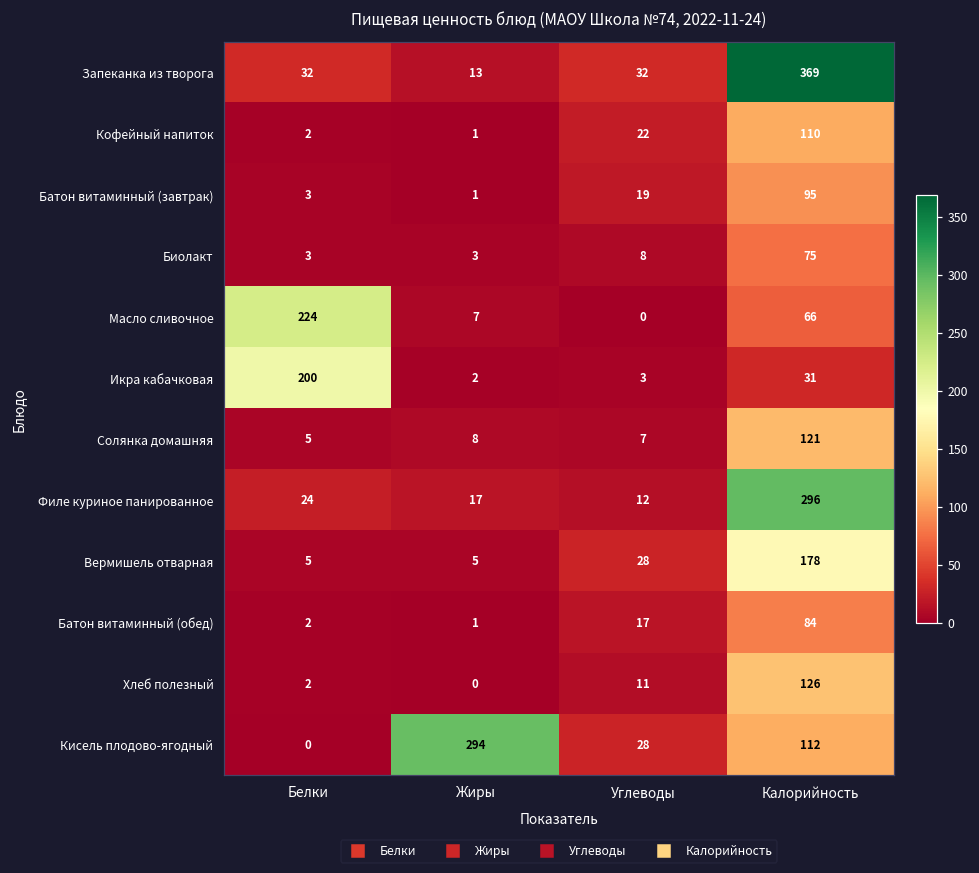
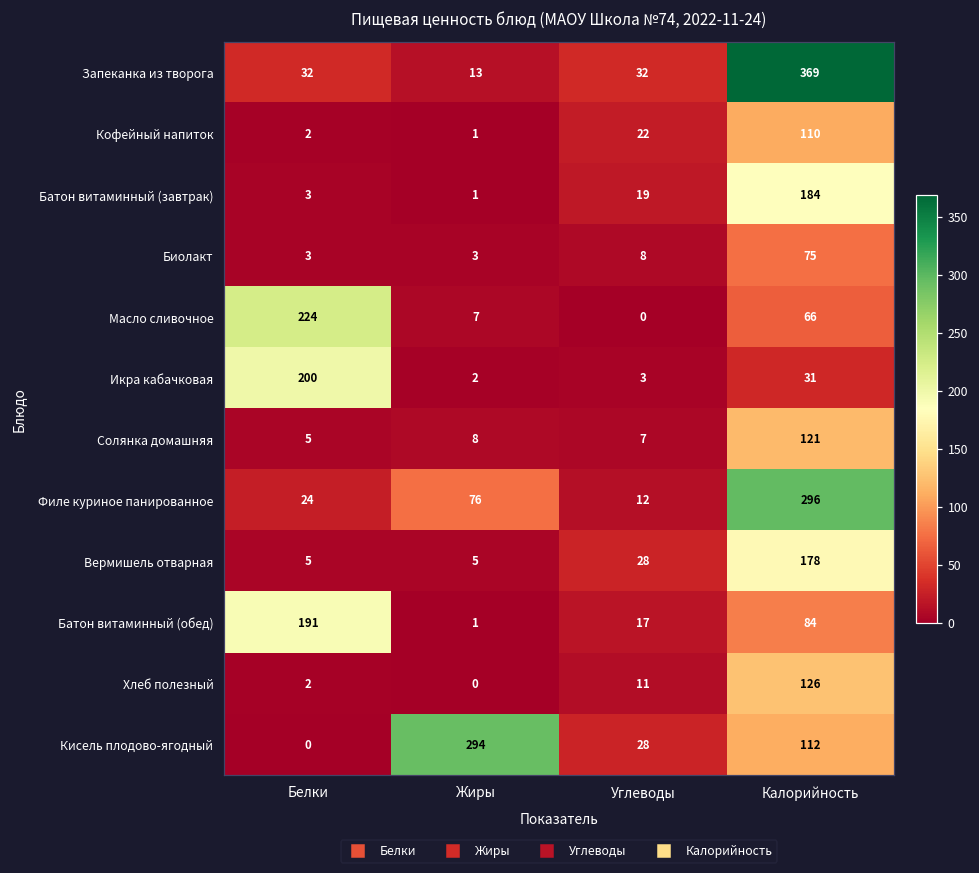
  {
    "Запеканка из творога": {
      "Белки": 32,
      "Жиры": 13,
      "Углеводы": 32,
      "Калорийность": 369
    },
    "Кофейный напиток": {
      "Белки": 2,
      "Жиры": 1,
      "Углеводы": 22,
      "Калорийность": 110
    },
    "Батон витаминный (завтрак)": {
      "Белки": 3,
      "Жиры": 1,
      "Углеводы": 19,
-     "Калорийность": 95
+     "Калорийность": 184
    },
    "Биолакт": {
      "Белки": 3,
      "Жиры": 3,
      "Углеводы": 8,
      "Калорийность": 75
    },
    "Масло сливочное": {
      "Белки": 224,
      "Жиры": 7,
      "Углеводы": 0,
      "Калорийность": 66
    },
    "Икра кабачковая": {
      "Белки": 200,
      "Жиры": 2,
      "Углеводы": 3,
      "Калорийность": 31
    },
    "Солянка домашняя": {
      "Белки": 5,
      "Жиры": 8,
      "Углеводы": 7,
      "Калорийность": 121
    },
    "Филе куриное панированное": {
      "Белки": 24,
-     "Жиры": 17,
+     "Жиры": 76,
      "Углеводы": 12,
      "Калорийность": 296
    },
    "Вермишель отварная": {
      "Белки": 5,
      "Жиры": 5,
      "Углеводы": 28,
      "Калорийность": 178
    },
    "Батон витаминный (обед)": {
-     "Белки": 2,
+     "Белки": 191,
      "Жиры": 1,
      "Углеводы": 17,
      "Калорийность": 84
    },
    "Хлеб полезный": {
      "Белки": 2,
      "Жиры": 0,
      "Углеводы": 11,
      "Калорийность": 126
    },
    "Кисель плодово-ягодный": {
      "Белки": 0,
      "Жиры": 294,
      "Углеводы": 28,
      "Калорийность": 112
    }
  }
